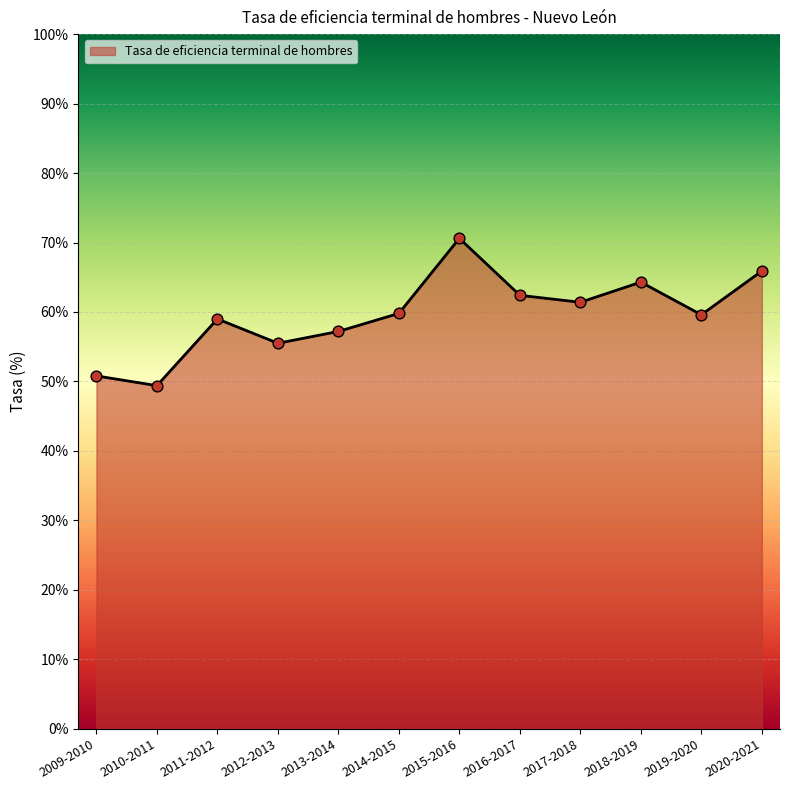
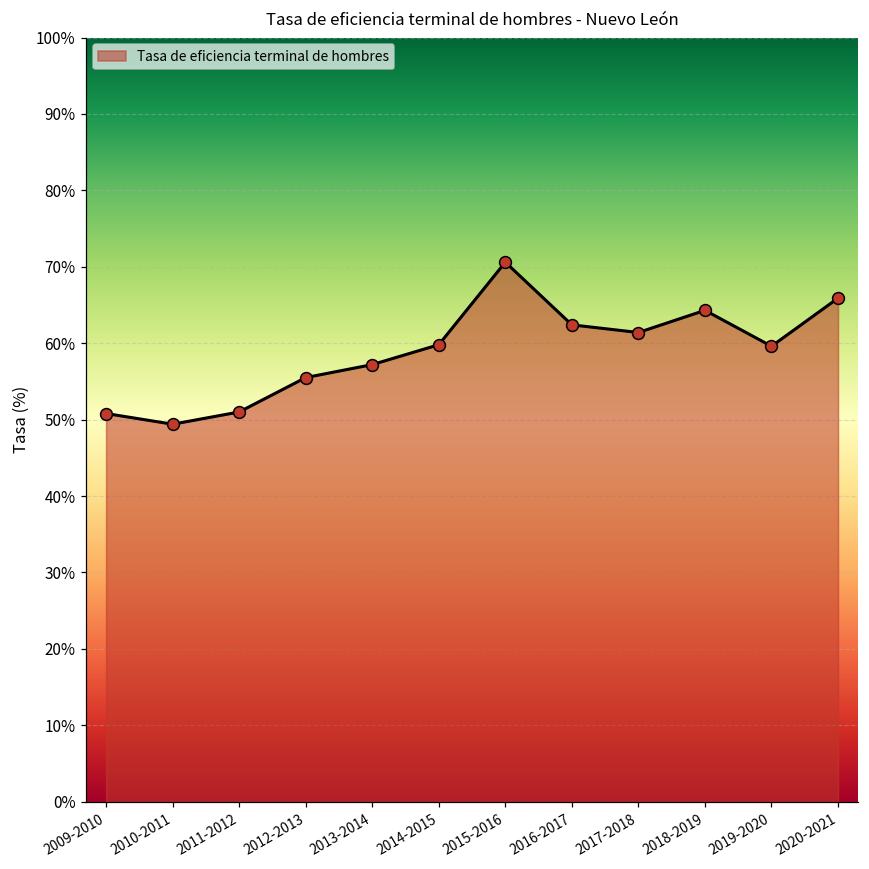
  {
    "2009-2010": "51%",
    "2010-2011": "49%",
-   "2011-2012": "59%",
+   "2011-2012": "51%",
    "2012-2013": "56%",
    "2013-2014": "57%",
    "2014-2015": "60%",
    "2015-2016": "71%",
    "2016-2017": "62%",
    "2017-2018": "61%",
    "2018-2019": "64%",
    "2019-2020": "60%",
    "2020-2021": "66%"
  }
